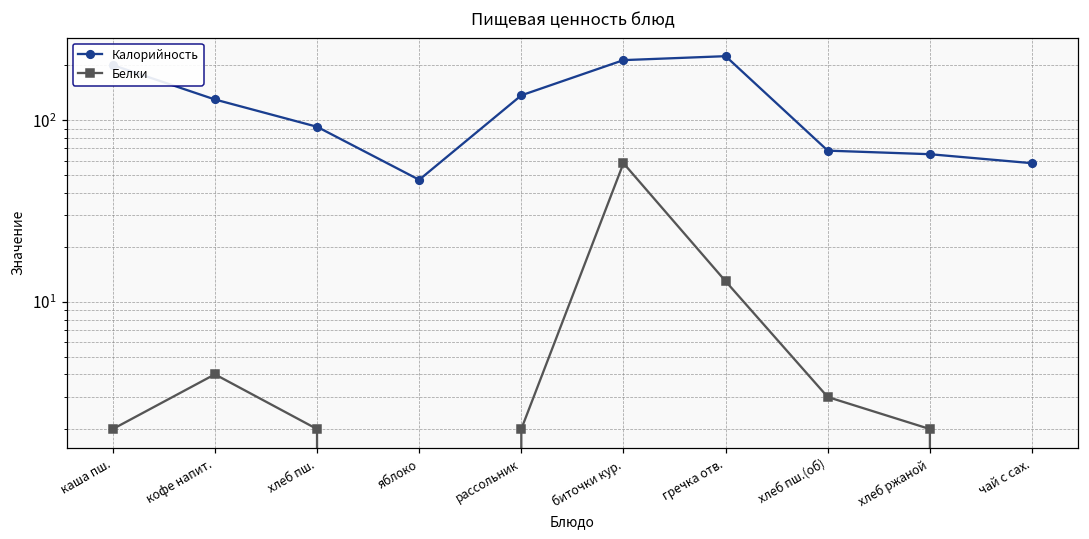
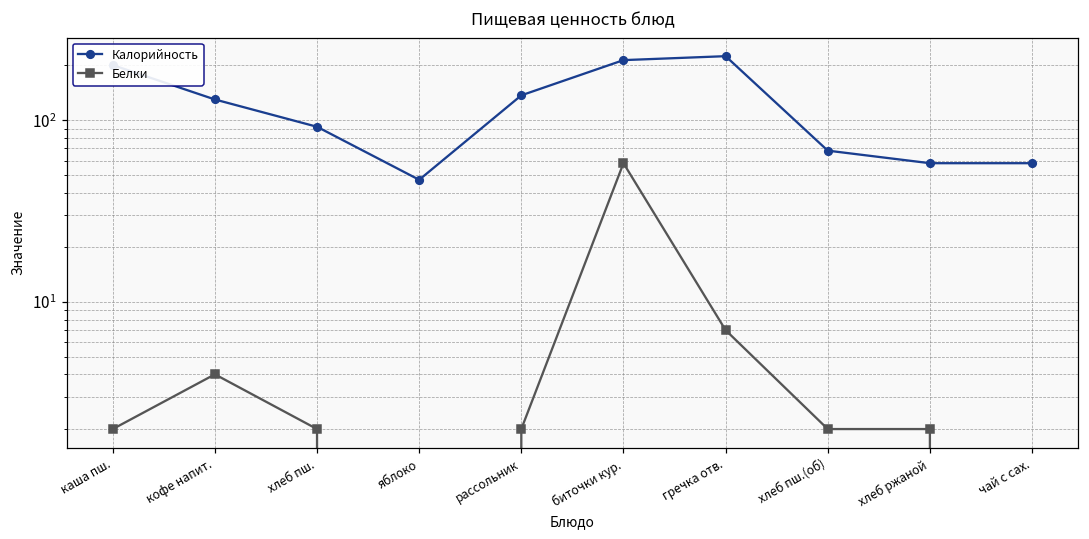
  {
    "Калорийность": {
      "кофе напит.": 130,
      "хлеб пш.": 90,
      "яблоко": 47,
      "рассольник": 140,
      "биточки кур.": 210,
      "гречка отв.": 230,
      "хлеб пш.(об)": 68,
-     "хлеб ржаной": 65,
+     "хлеб ржаной": 58,
      "чай с сах.": 58
    },
    "Белки": {
      "каша пш.": 2,
      "кофе напит.": 4,
      "хлеб пш.": 2,
      "рассольник": 2,
      "биточки кур.": 58,
-     "гречка отв.": 13,
-     "хлеб пш.(об)": 3,
+     "гречка отв.": 7,
+     "хлеб пш.(об)": 2,
      "хлеб ржаной": 2
    }
  }
